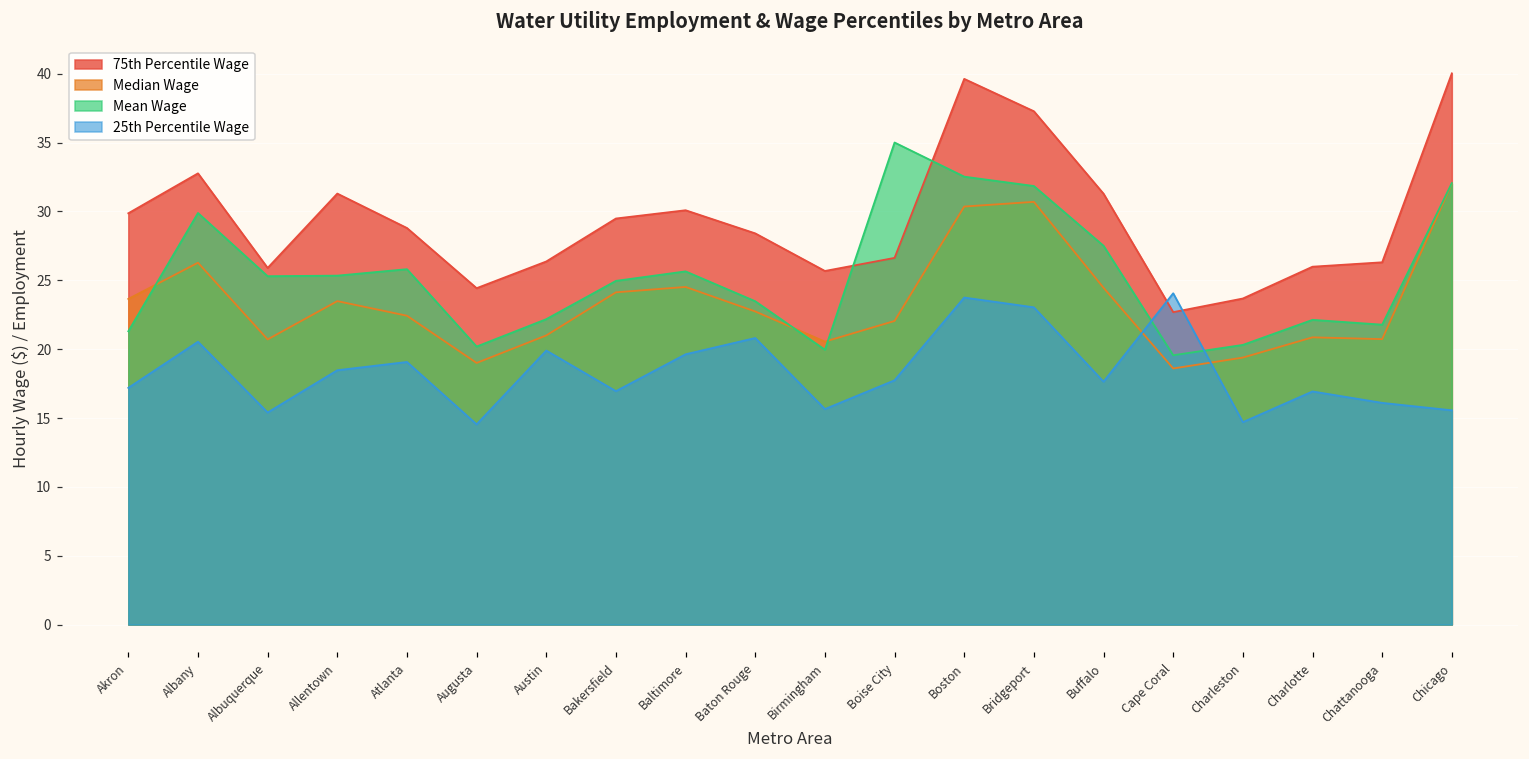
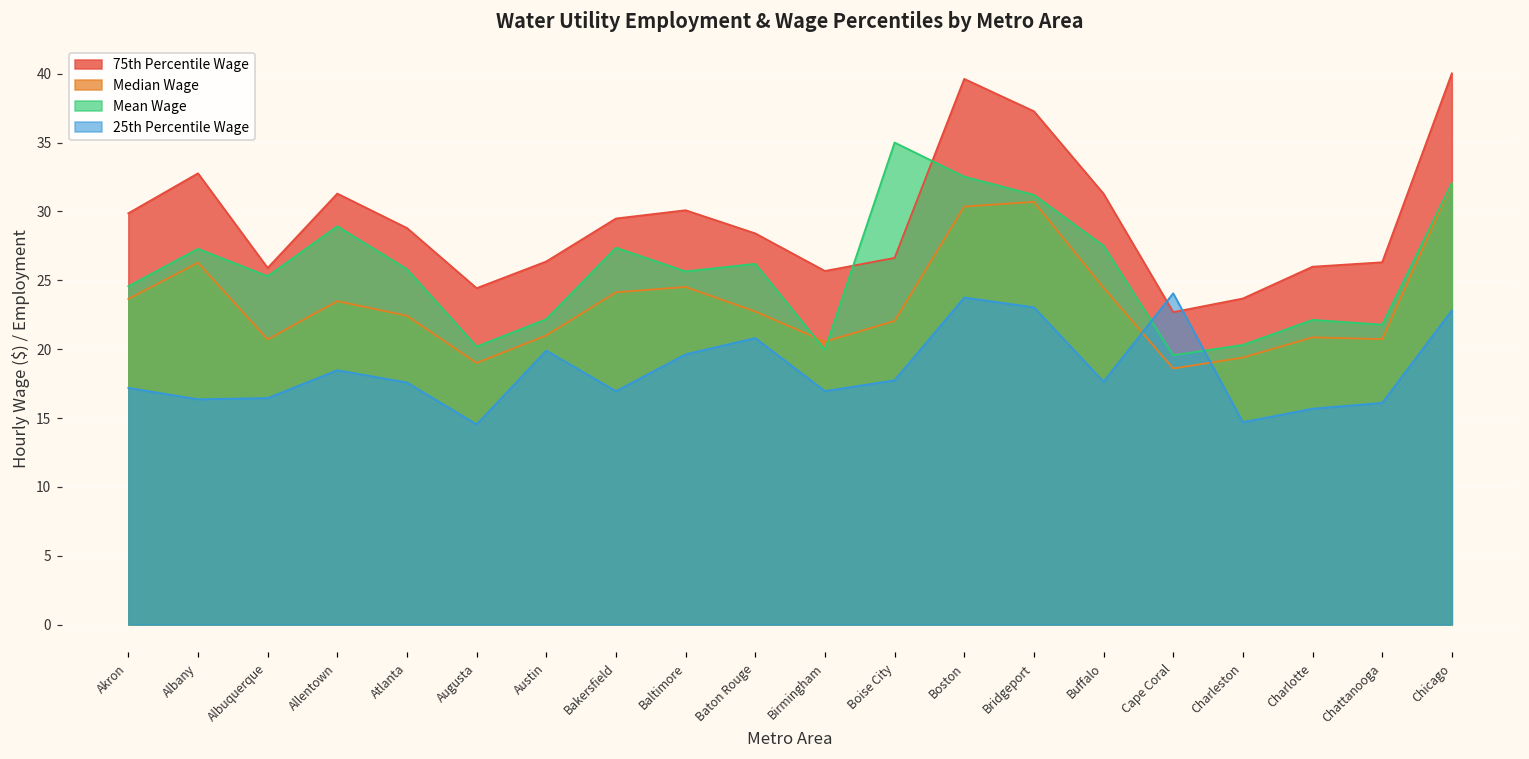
  {
    "Mean Wage": {
-     "Akron": 21.3,
-     "Albany": 29.9,
+     "Akron": 24.6,
+     "Albany": 27.3,
      "Albuquerque": 25.3,
-     "Allentown": 25.3,
+     "Allentown": 28.9,
      "Atlanta": 25.8,
      "Augusta": 20.2,
      "Austin": 22.2,
-     "Bakersfield": 25.0,
+     "Bakersfield": 27.4,
      "Baltimore": 25.7,
-     "Baton Rouge": 23.5,
+     "Baton Rouge": 26.2,
      "Birmingham": 20.0,
      "Boise City": 35.0,
      "Boston": 32.5,
-     "Bridgeport": 31.9,
+     "Bridgeport": 31.2,
      "Buffalo": 27.5,
      "Cape Coral": 19.6,
      "Charleston": 20.3,
      "Charlotte": 22.1,
      "Chattanooga": 21.8
    },
    "25th Percentile Wage": {
      "Akron": 17.2,
-     "Albany": 20.5,
-     "Albuquerque": 15.4,
+     "Albany": 16.4,
+     "Albuquerque": 16.5,
      "Allentown": 18.5,
-     "Atlanta": 19.1,
+     "Atlanta": 17.6,
      "Augusta": 14.5,
      "Austin": 19.9,
      "Bakersfield": 17.0,
      "Baltimore": 19.6,
      "Baton Rouge": 20.8,
-     "Birmingham": 15.7,
+     "Birmingham": 17.0,
      "Boise City": 17.7,
      "Boston": 23.8,
      "Bridgeport": 23.0,
      "Buffalo": 17.6,
      "Cape Coral": 24.1,
      "Charleston": 14.7,
-     "Charlotte": 16.9,
+     "Charlotte": 15.7,
      "Chattanooga": 16.1,
-     "Chicago": 15.6
+     "Chicago": 22.8
    }
  }
